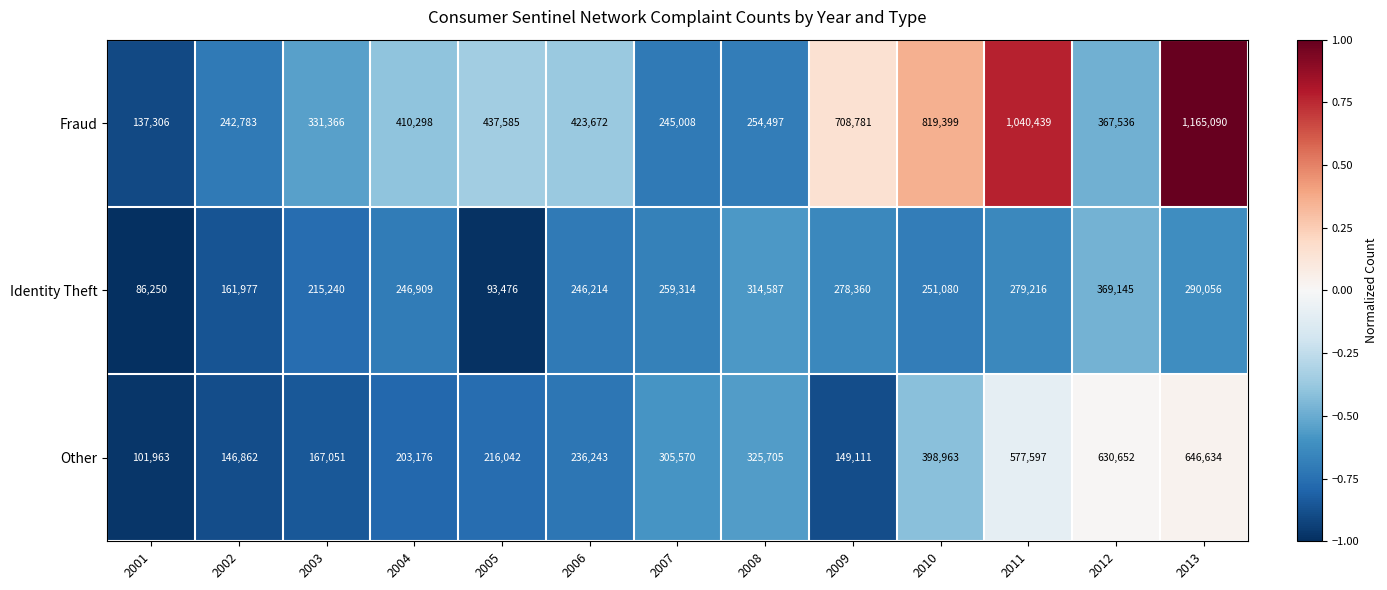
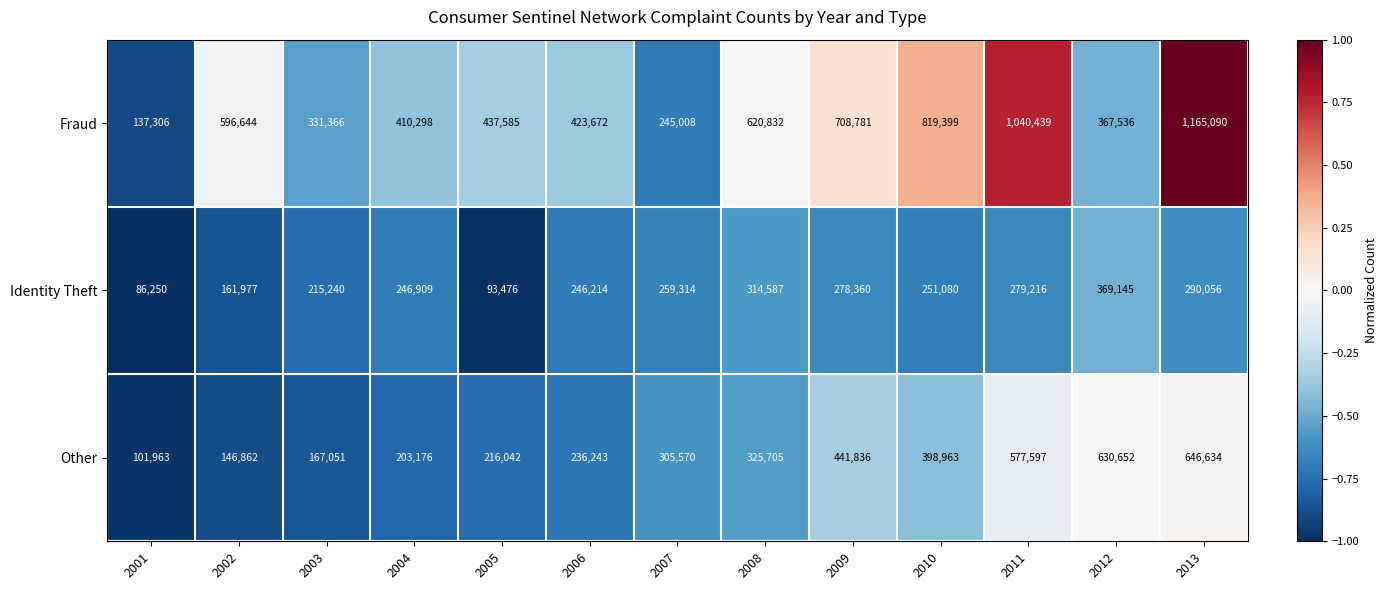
  {
    "Fraud": {
      "2001": "137,306",
-     "2002": "242,783",
+     "2002": "596,644",
      "2003": "331,366",
      "2004": "410,298",
      "2005": "437,585",
      "2006": "423,672",
      "2007": "245,008",
-     "2008": "254,497",
+     "2008": "620,832",
      "2009": "708,781",
      "2010": "819,399",
      "2011": "1,040,439",
      "2012": "367,536",
      "2013": "1,165,090"
    },
    "Identity Theft": {
      "2001": "86,250",
      "2002": "161,977",
      "2003": "215,240",
      "2004": "246,909",
      "2005": "93,476",
      "2006": "246,214",
      "2007": "259,314",
      "2008": "314,587",
      "2009": "278,360",
      "2010": "251,080",
      "2011": "279,216",
      "2012": "369,145",
      "2013": "290,056"
    },
    "Other": {
      "2001": "101,963",
      "2002": "146,862",
      "2003": "167,051",
      "2004": "203,176",
      "2005": "216,042",
      "2006": "236,243",
      "2007": "305,570",
      "2008": "325,705",
-     "2009": "149,111",
+     "2009": "441,836",
      "2010": "398,963",
      "2011": "577,597",
      "2012": "630,652",
      "2013": "646,634"
    }
  }
